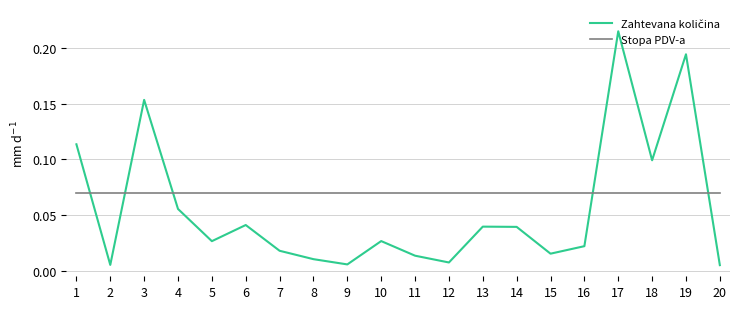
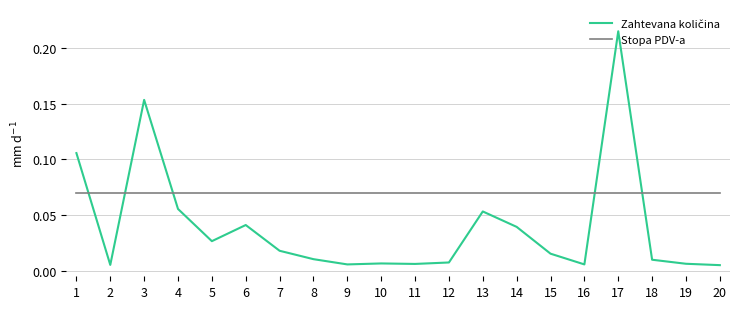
  {
    "Zahtevana količina": {
-     "1": 0.114,
+     "1": 0.106,
      "2": 0.005,
      "3": 0.153,
      "4": 0.055,
      "5": 0.027,
      "6": 0.041,
      "7": 0.018,
      "8": 0.010,
      "9": 0.006,
-     "10": 0.027,
-     "11": 0.013,
+     "10": 0.007,
+     "11": 0.006,
      "12": 0.007,
-     "13": 0.040,
+     "13": 0.053,
      "14": 0.039,
      "15": 0.015,
-     "16": 0.022,
+     "16": 0.006,
      "17": 0.215,
-     "18": 0.099,
-     "19": 0.194,
+     "18": 0.010,
+     "19": 0.006,
      "20": 0.005
    },
    "Stopa PDV-a": {
      "1": 0.070,
      "2": 0.070,
      "3": 0.070,
      "4": 0.070,
      "5": 0.070,
      "6": 0.070,
      "7": 0.070,
      "8": 0.070,
      "9": 0.070,
      "10": 0.070,
      "11": 0.070,
      "12": 0.070,
      "13": 0.070,
      "14": 0.070,
      "15": 0.070,
      "16": 0.070,
      "17": 0.070,
      "18": 0.070,
      "19": 0.070,
      "20": 0.070
    }
  }
